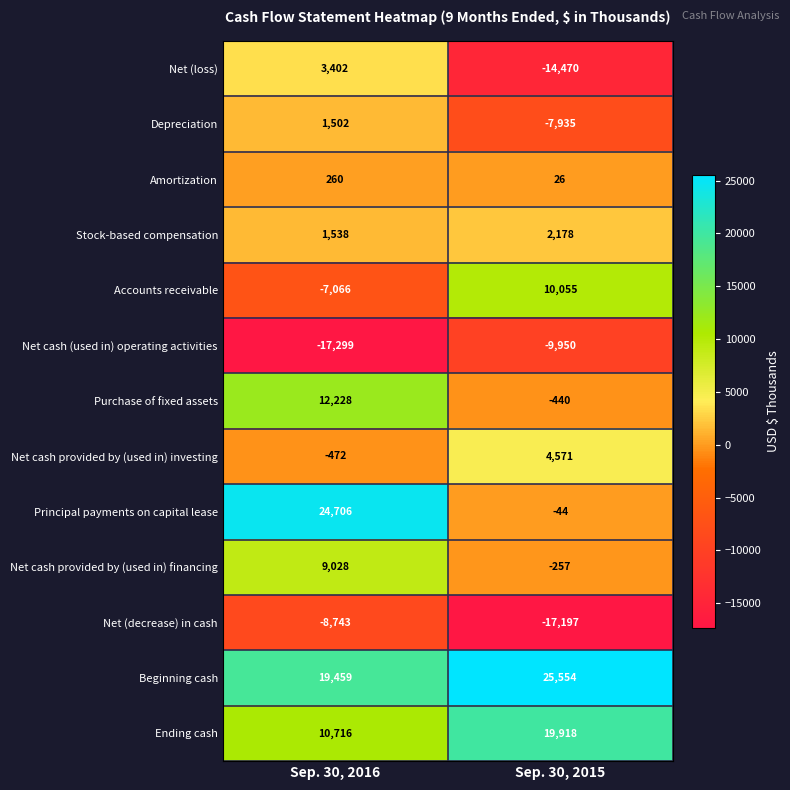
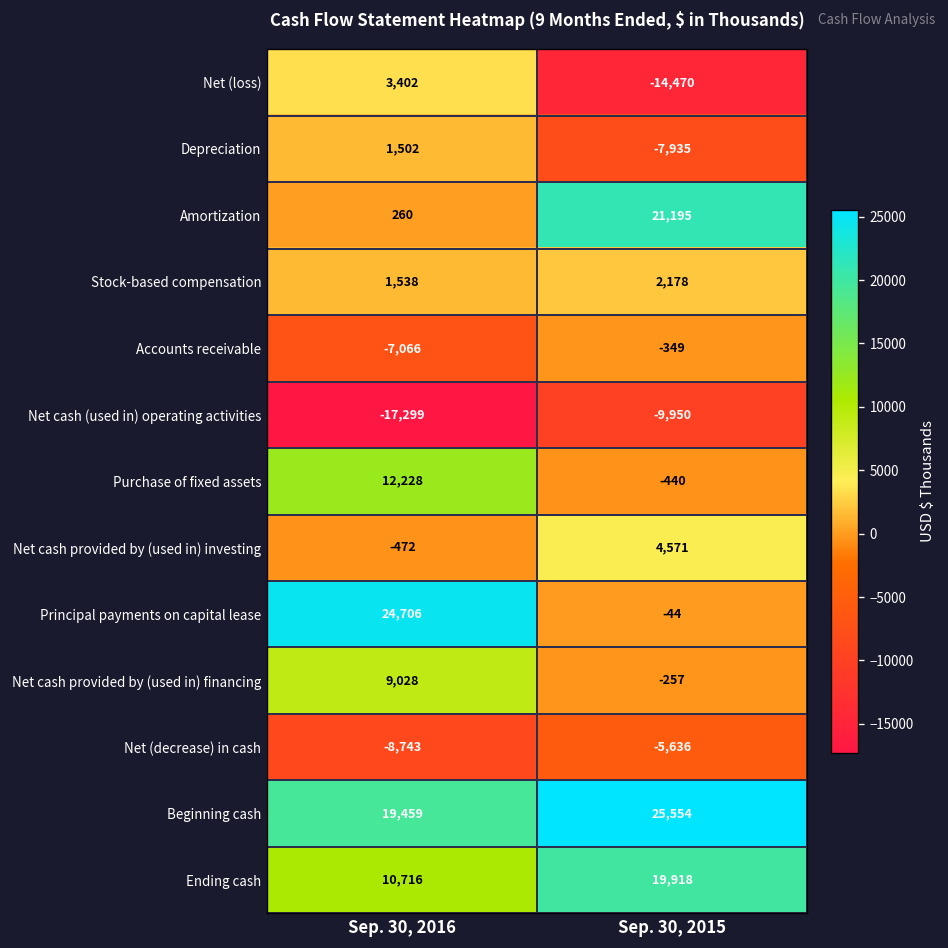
  {
    "Net (loss)": {
      "Sep. 30, 2016": "3,402",
      "Sep. 30, 2015": "-14,470"
    },
    "Depreciation": {
      "Sep. 30, 2016": "1,502",
      "Sep. 30, 2015": "-7,935"
    },
    "Amortization": {
      "Sep. 30, 2016": "260",
-     "Sep. 30, 2015": "26"
+     "Sep. 30, 2015": "21,195"
    },
    "Stock-based compensation": {
      "Sep. 30, 2016": "1,538",
      "Sep. 30, 2015": "2,178"
    },
    "Accounts receivable": {
      "Sep. 30, 2016": "-7,066",
-     "Sep. 30, 2015": "10,055"
+     "Sep. 30, 2015": "-349"
    },
    "Net cash (used in) operating activities": {
      "Sep. 30, 2016": "-17,299",
      "Sep. 30, 2015": "-9,950"
    },
    "Purchase of fixed assets": {
      "Sep. 30, 2016": "12,228",
      "Sep. 30, 2015": "-440"
    },
    "Net cash provided by (used in) investing": {
      "Sep. 30, 2016": "-472",
      "Sep. 30, 2015": "4,571"
    },
    "Principal payments on capital lease": {
      "Sep. 30, 2016": "24,706",
      "Sep. 30, 2015": "-44"
    },
    "Net cash provided by (used in) financing": {
      "Sep. 30, 2016": "9,028",
      "Sep. 30, 2015": "-257"
    },
    "Net (decrease) in cash": {
      "Sep. 30, 2016": "-8,743",
-     "Sep. 30, 2015": "-17,197"
+     "Sep. 30, 2015": "-5,636"
    },
    "Beginning cash": {
      "Sep. 30, 2016": "19,459",
      "Sep. 30, 2015": "25,554"
    },
    "Ending cash": {
      "Sep. 30, 2016": "10,716",
      "Sep. 30, 2015": "19,918"
    }
  }
